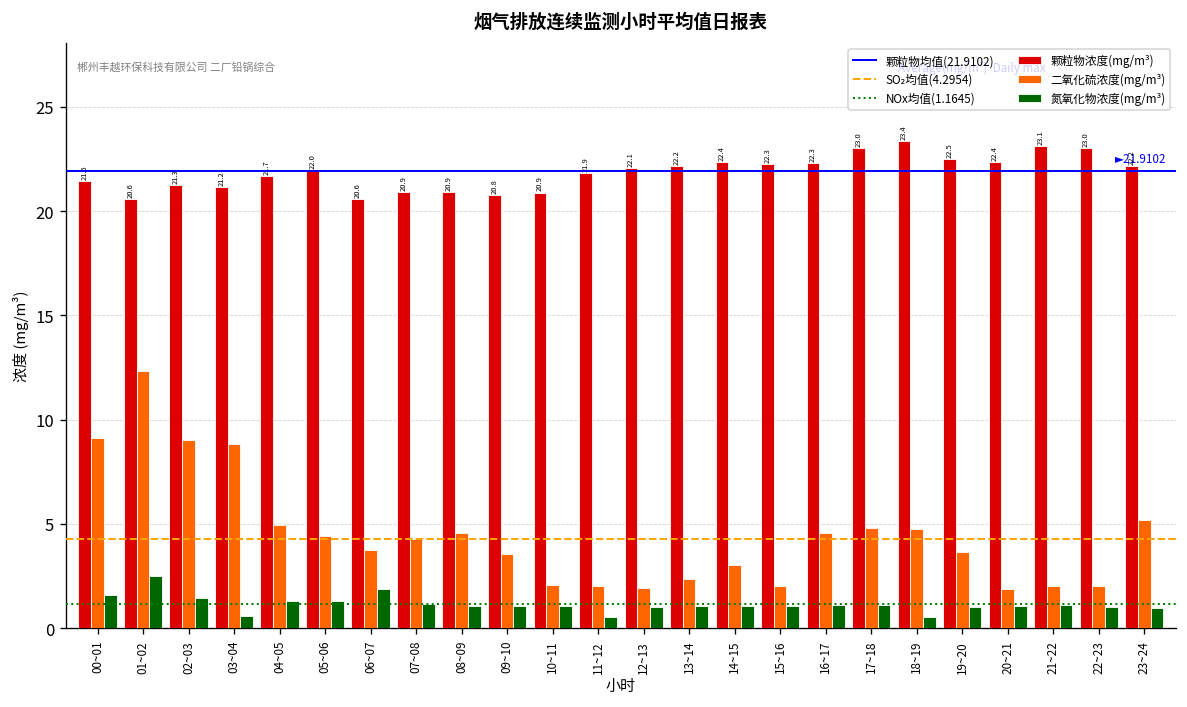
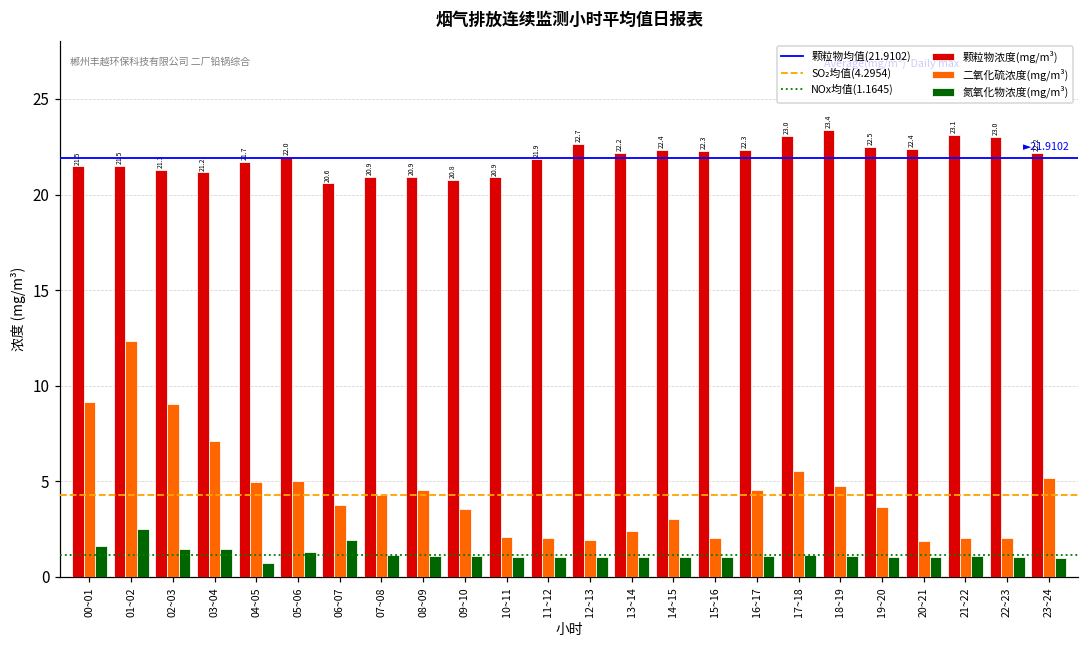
  {
    "颗粒物浓度(mg/m³)": {
      "00~01": 21.5,
-     "01~02": 20.6,
+     "01~02": 21.5,
      "02~03": 21.3,
      "03~04": 21.2,
      "04~05": 21.7,
      "05~06": 22.0,
      "06~07": 20.6,
      "07~08": 20.9,
      "08~09": 20.9,
      "09~10": 20.8,
      "10~11": 20.9,
      "11~12": 21.9,
-     "12~13": 22.1,
+     "12~13": 22.7,
      "13~14": 22.2,
      "14~15": 22.4,
      "15~16": 22.3,
      "16~17": 22.3,
      "17~18": 23.0,
      "18~19": 23.4,
      "19~20": 22.5,
      "20~21": 22.4,
      "21~22": 23.1,
      "22~23": 23.0
    },
    "二氧化硫浓度(mg/m³)": {
      "00~01": 9.1,
      "01~02": 12.4,
      "02~03": 9.0,
-     "03~04": 8.8,
+     "03~04": 7.1,
      "04~05": 4.9,
-     "05~06": 4.4,
+     "05~06": 5.0,
      "06~07": 3.8,
      "07~08": 4.3,
      "08~09": 4.6,
      "09~10": 3.5,
      "10~11": 2.1,
      "11~12": 2.0,
      "12~13": 1.9,
      "13~14": 2.4,
      "14~15": 3.0,
      "15~16": 2.0,
      "16~17": 4.5,
-     "17~18": 4.8,
+     "17~18": 5.5,
      "18~19": 4.8,
      "19~20": 3.7,
      "20~21": 1.9,
      "21~22": 2.0,
      "22~23": 2.0,
      "23~24": 5.2
    },
    "氮氧化物浓度(mg/m³)": {
      "00~01": 1.6,
      "01~02": 2.5,
      "02~03": 1.5,
-     "03~04": 0.6,
-     "04~05": 1.3,
+     "03~04": 1.4,
+     "04~05": 0.7,
      "05~06": 1.3,
      "06~07": 1.9,
      "07~08": 1.1,
      "08~09": 1.1,
      "09~10": 1.1,
      "10~11": 1.1,
-     "11~12": 0.5,
+     "11~12": 1.0,
      "12~13": 1.0,
      "13~14": 1.1,
      "14~15": 1.1,
      "15~16": 1.0,
      "16~17": 1.1,
      "17~18": 1.1,
-     "18~19": 0.5,
+     "18~19": 1.1,
      "19~20": 1.0,
      "20~21": 1.1,
      "21~22": 1.1,
      "22~23": 1.0,
      "23~24": 1.0
    }
  }
